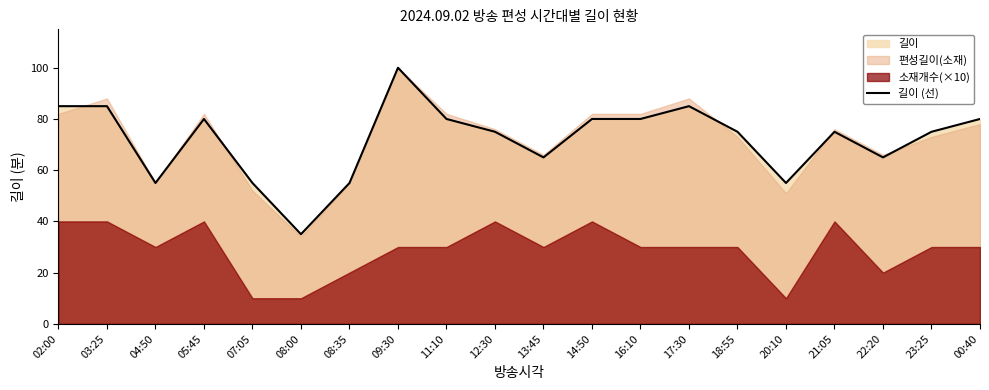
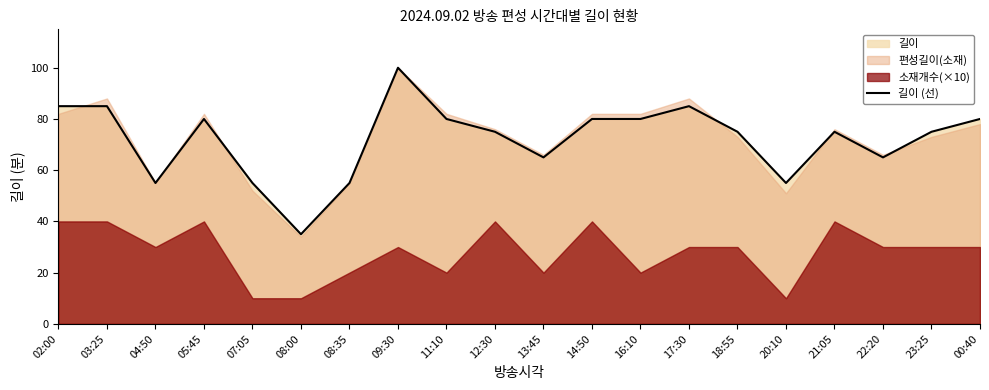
  {
    "소재개수(×10)": {
      "02:00": 40,
      "03:25": 40,
      "04:50": 30,
      "05:45": 40,
      "07:05": 10,
      "08:00": 10,
      "08:35": 20,
      "09:30": 30,
-     "11:10": 30,
+     "11:10": 20,
      "12:30": 40,
-     "13:45": 30,
+     "13:45": 20,
      "14:50": 40,
-     "16:10": 30,
+     "16:10": 20,
      "17:30": 30,
      "18:55": 30,
      "20:10": 10,
      "21:05": 40,
-     "22:20": 20,
+     "22:20": 30,
      "23:25": 30,
      "00:40": 30
    }
  }
